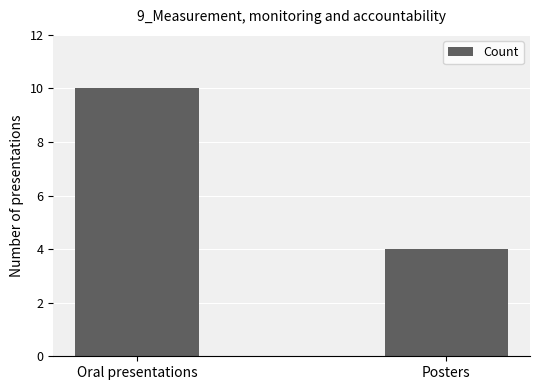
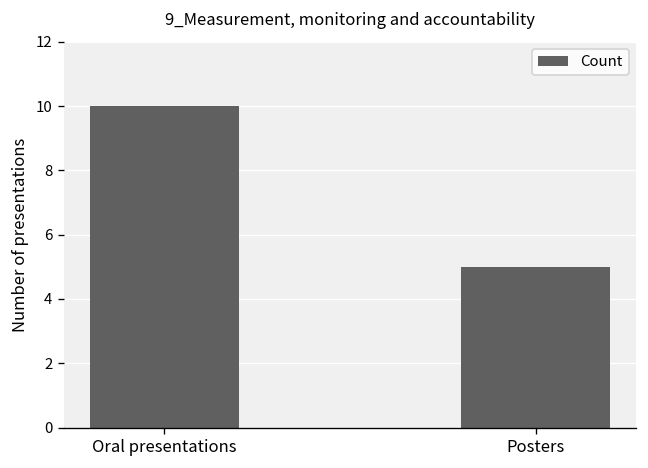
  {
    "Oral presentations": 10,
-   "Posters": 4
+   "Posters": 5
  }
